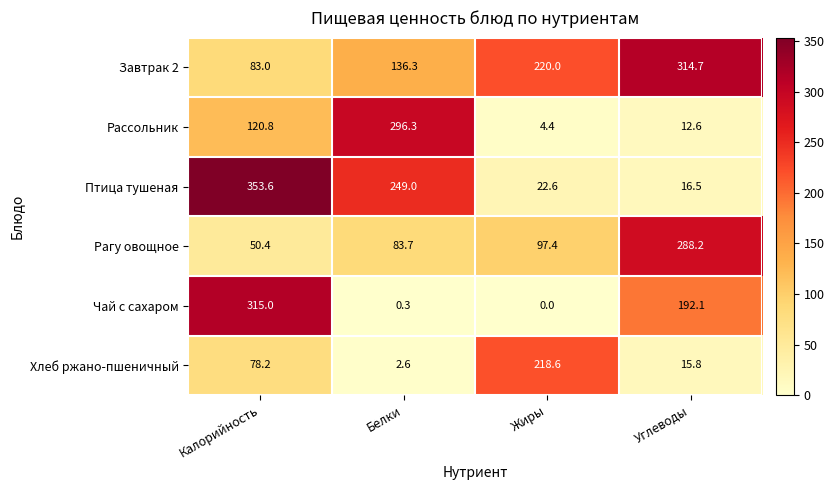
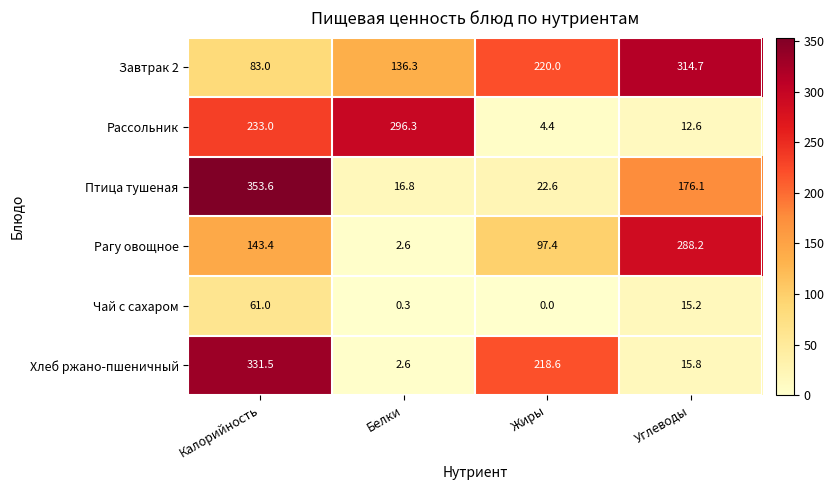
  {
    "Завтрак 2": {
      "Калорийность": 83.0,
      "Белки": 136.3,
      "Жиры": 220.0,
      "Углеводы": 314.7
    },
    "Рассольник": {
-     "Калорийность": 120.8,
+     "Калорийность": 233.0,
      "Белки": 296.3,
      "Жиры": 4.4,
      "Углеводы": 12.6
    },
    "Птица тушеная": {
      "Калорийность": 353.6,
-     "Белки": 249.0,
+     "Белки": 16.8,
      "Жиры": 22.6,
-     "Углеводы": 16.5
+     "Углеводы": 176.1
    },
    "Рагу овощное": {
-     "Калорийность": 50.4,
-     "Белки": 83.7,
+     "Калорийность": 143.4,
+     "Белки": 2.6,
      "Жиры": 97.4,
      "Углеводы": 288.2
    },
    "Чай с сахаром": {
-     "Калорийность": 315.0,
+     "Калорийность": 61.0,
      "Белки": 0.3,
      "Жиры": 0.0,
-     "Углеводы": 192.1
+     "Углеводы": 15.2
    },
    "Хлеб ржано-пшеничный": {
-     "Калорийность": 78.2,
+     "Калорийность": 331.5,
      "Белки": 2.6,
      "Жиры": 218.6,
      "Углеводы": 15.8
    }
  }
